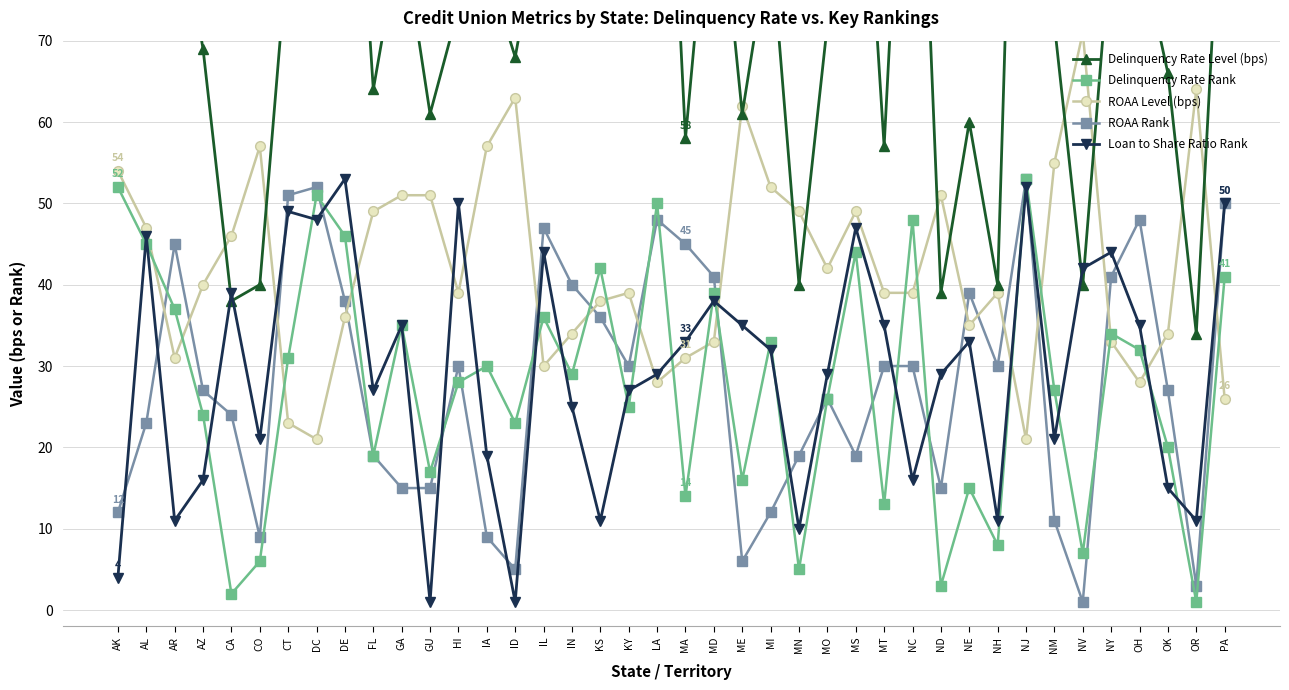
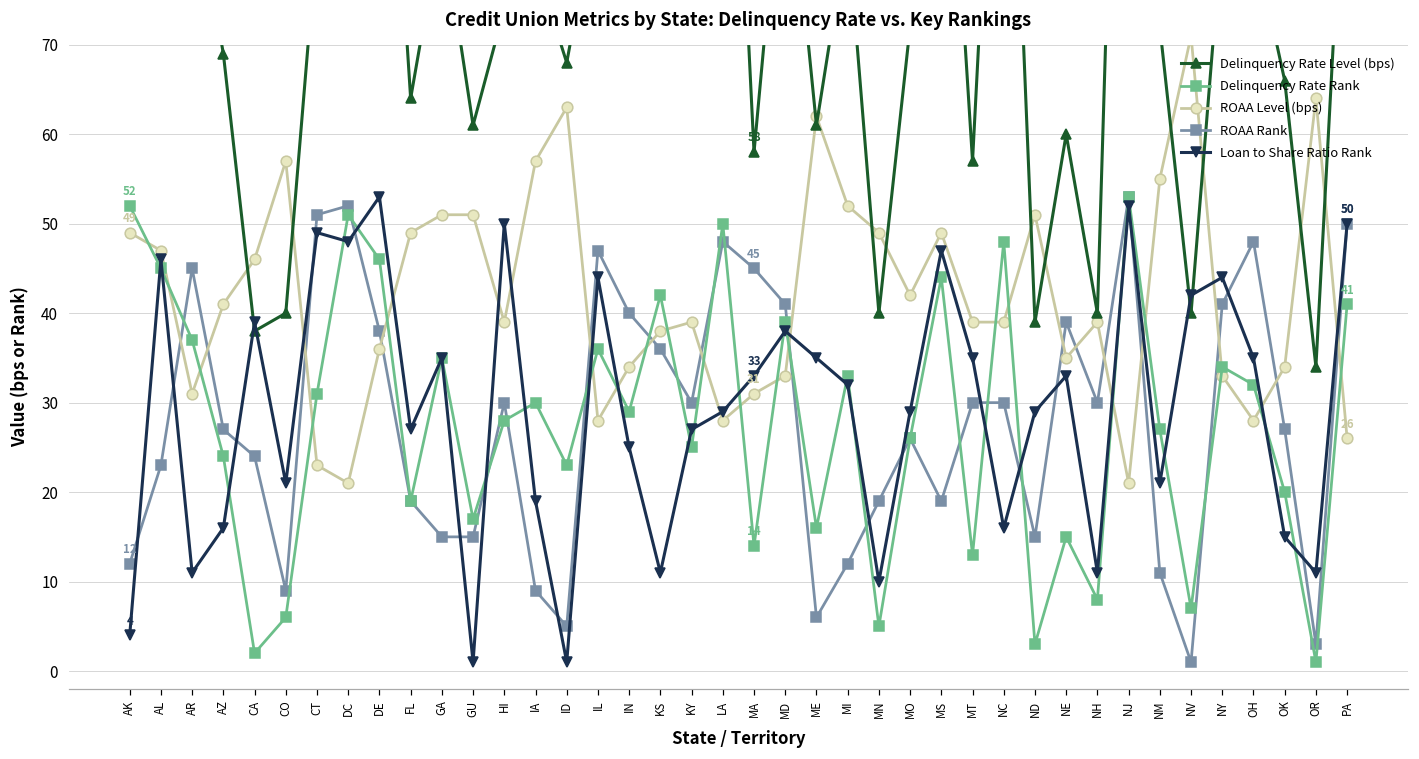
  {
    "ROAA Level (bps)": {
-     "AK": 54,
-     "AZ": 40,
-     "IL": 30,
+     "AK": 49,
+     "AZ": 41,
+     "IL": 28,
      "PA": 26
    }
  }
